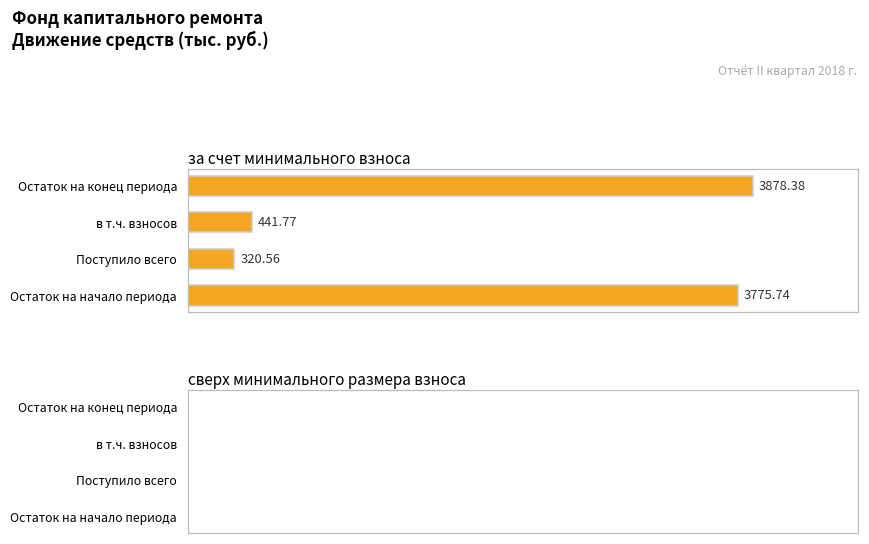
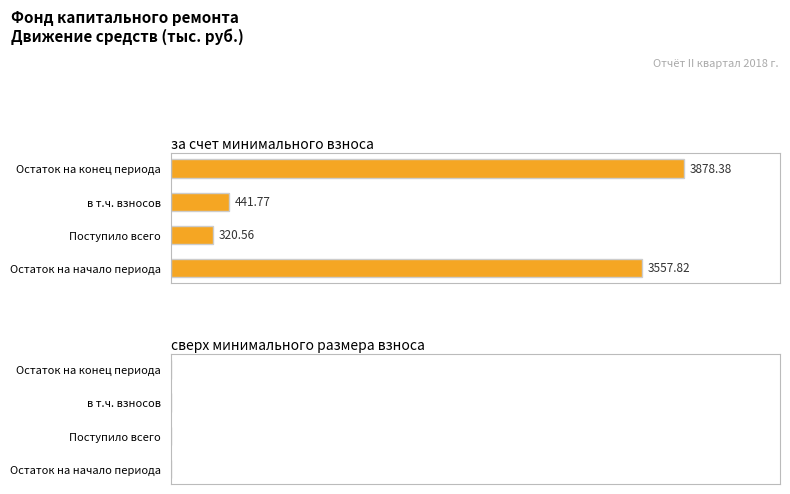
  {
    "за счет минимального взноса": {
      "Остаток на конец периода": 3878.38,
      "в т.ч. взносов": 441.77,
      "Поступило всего": 320.56,
-     "Остаток на начало периода": 3775.74
+     "Остаток на начало периода": 3557.82
    }
  }
